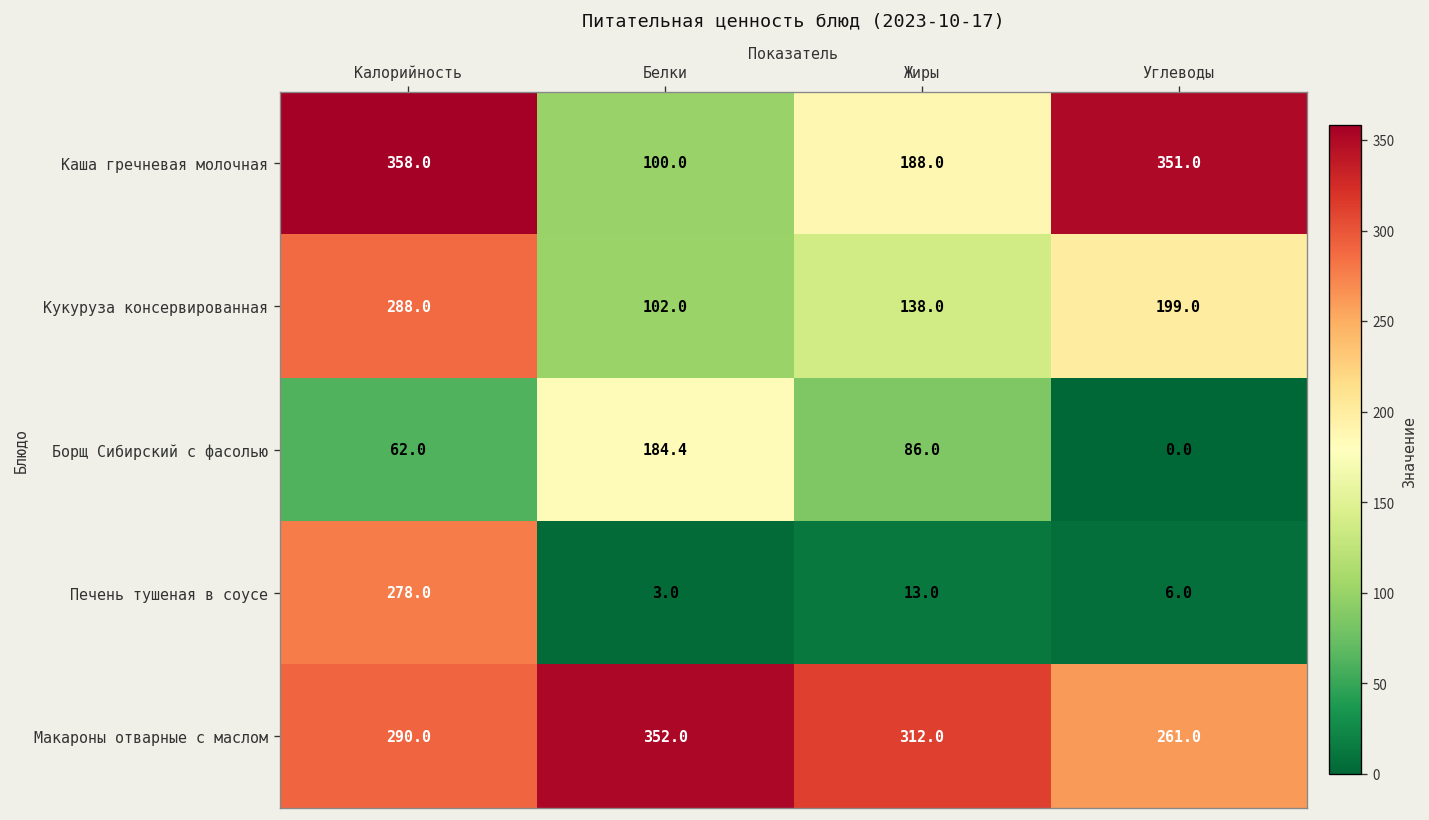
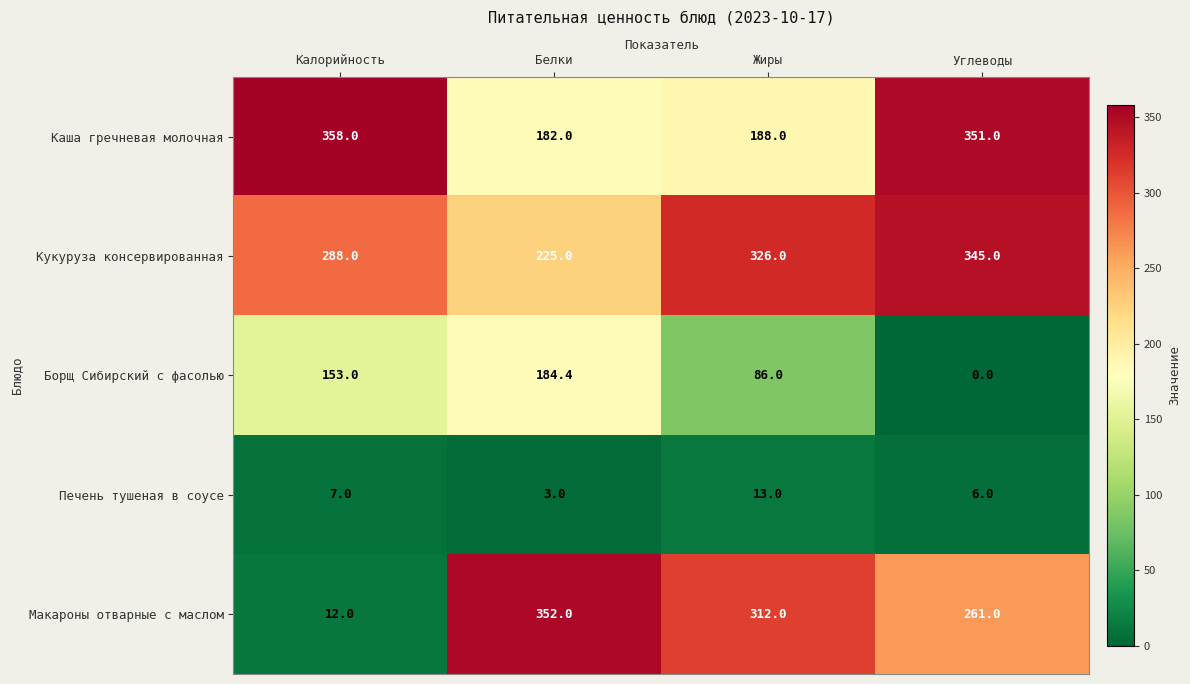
  {
    "Каша гречневая молочная": {
      "Калорийность": 358.0,
-     "Белки": 100.0,
+     "Белки": 182.0,
      "Жиры": 188.0,
      "Углеводы": 351.0
    },
    "Кукуруза консервированная": {
      "Калорийность": 288.0,
-     "Белки": 102.0,
-     "Жиры": 138.0,
-     "Углеводы": 199.0
+     "Белки": 225.0,
+     "Жиры": 326.0,
+     "Углеводы": 345.0
    },
    "Борщ Сибирский с фасолью": {
-     "Калорийность": 62.0,
+     "Калорийность": 153.0,
      "Белки": 184.4,
      "Жиры": 86.0,
      "Углеводы": 0.0
    },
    "Печень тушеная в соусе": {
-     "Калорийность": 278.0,
+     "Калорийность": 7.0,
      "Белки": 3.0,
      "Жиры": 13.0,
      "Углеводы": 6.0
    },
    "Макароны отварные с маслом": {
-     "Калорийность": 290.0,
+     "Калорийность": 12.0,
      "Белки": 352.0,
      "Жиры": 312.0,
      "Углеводы": 261.0
    }
  }
